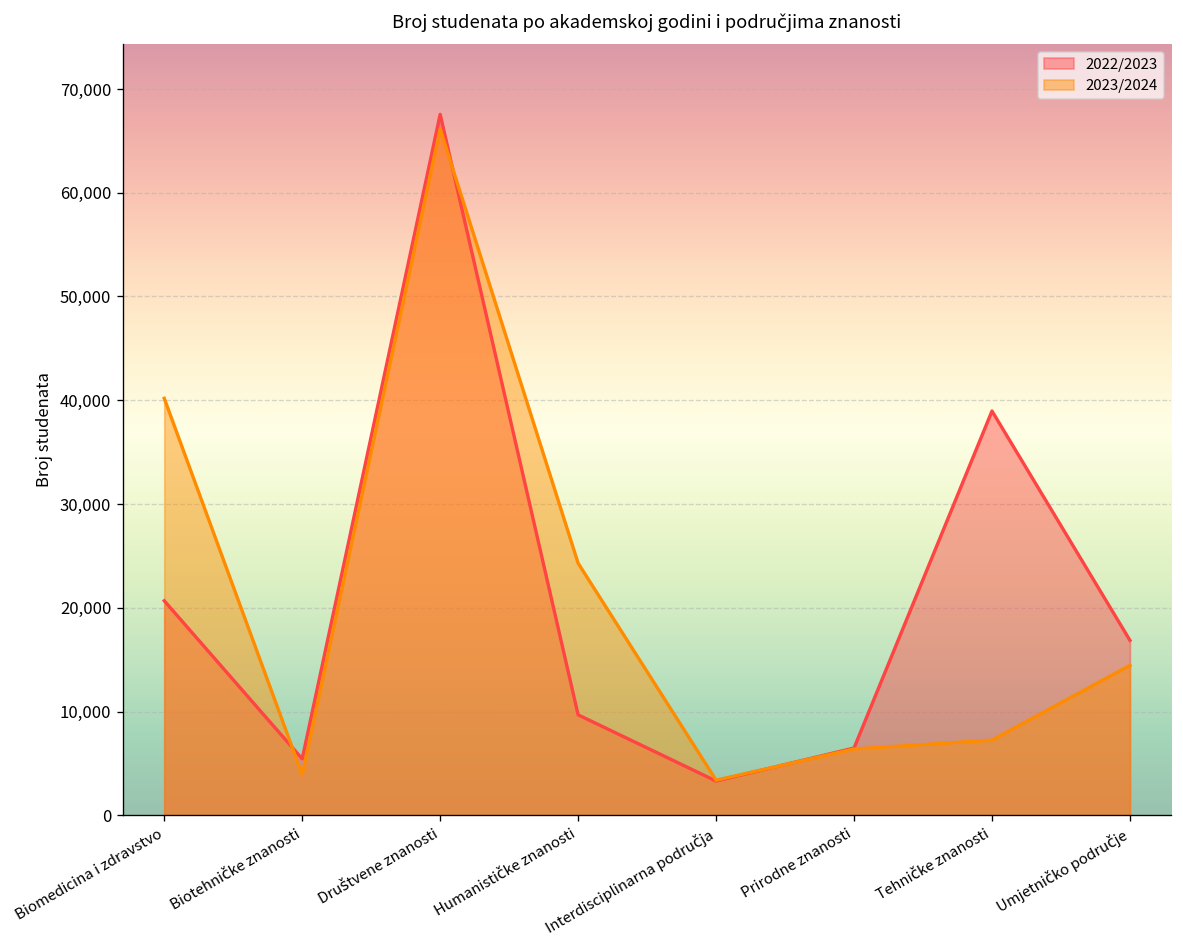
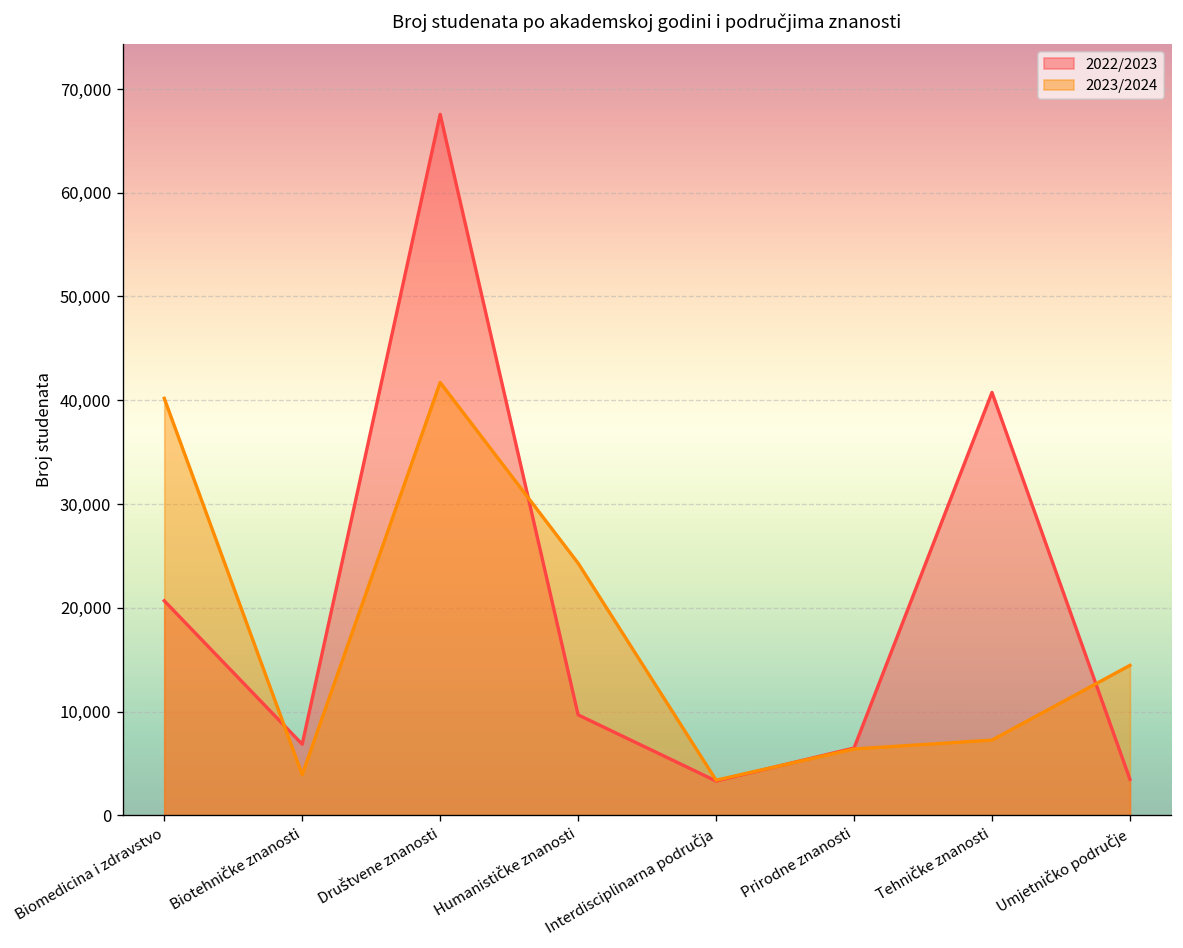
  {
    "2022/2023": {
      "Biomedicina i zdravstvo": "21,000",
-     "Biotehničke znanosti": "5,000",
+     "Biotehničke znanosti": "7,000",
      "Društvene znanosti": "68,000",
      "Humanističke znanosti": "10,000",
-     "Tehničke znanosti": "39,000",
-     "Umjetničko područje": "17,000"
+     "Tehničke znanosti": "41,000",
+     "Umjetničko područje": "3,000"
    },
    "2023/2024": {
      "Biomedicina i zdravstvo": "40,000",
      "Biotehničke znanosti": "4,000",
-     "Društvene znanosti": "66,000",
+     "Društvene znanosti": "42,000",
      "Humanističke znanosti": "24,000",
      "Tehničke znanosti": "7,000",
      "Umjetničko područje": "14,000"
    }
  }
